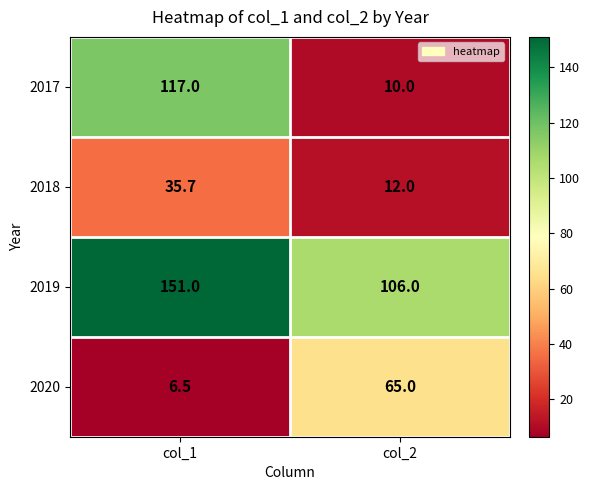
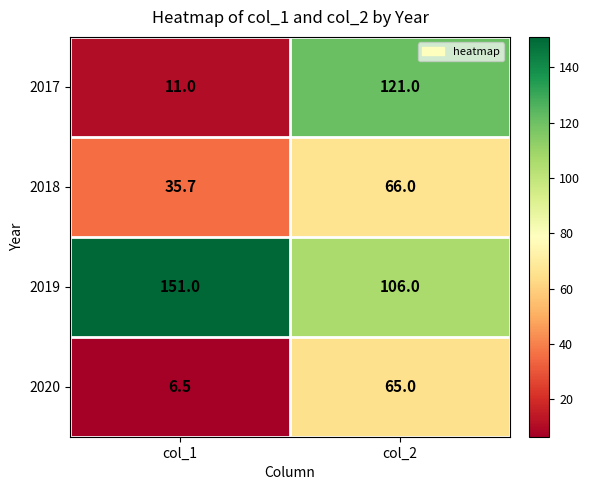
  {
    "2017": {
-     "col_1": 117.0,
-     "col_2": 10.0
+     "col_1": 11.0,
+     "col_2": 121.0
    },
    "2018": {
      "col_1": 35.7,
-     "col_2": 12.0
+     "col_2": 66.0
    },
    "2019": {
      "col_1": 151.0,
      "col_2": 106.0
    },
    "2020": {
      "col_1": 6.5,
      "col_2": 65.0
    }
  }
